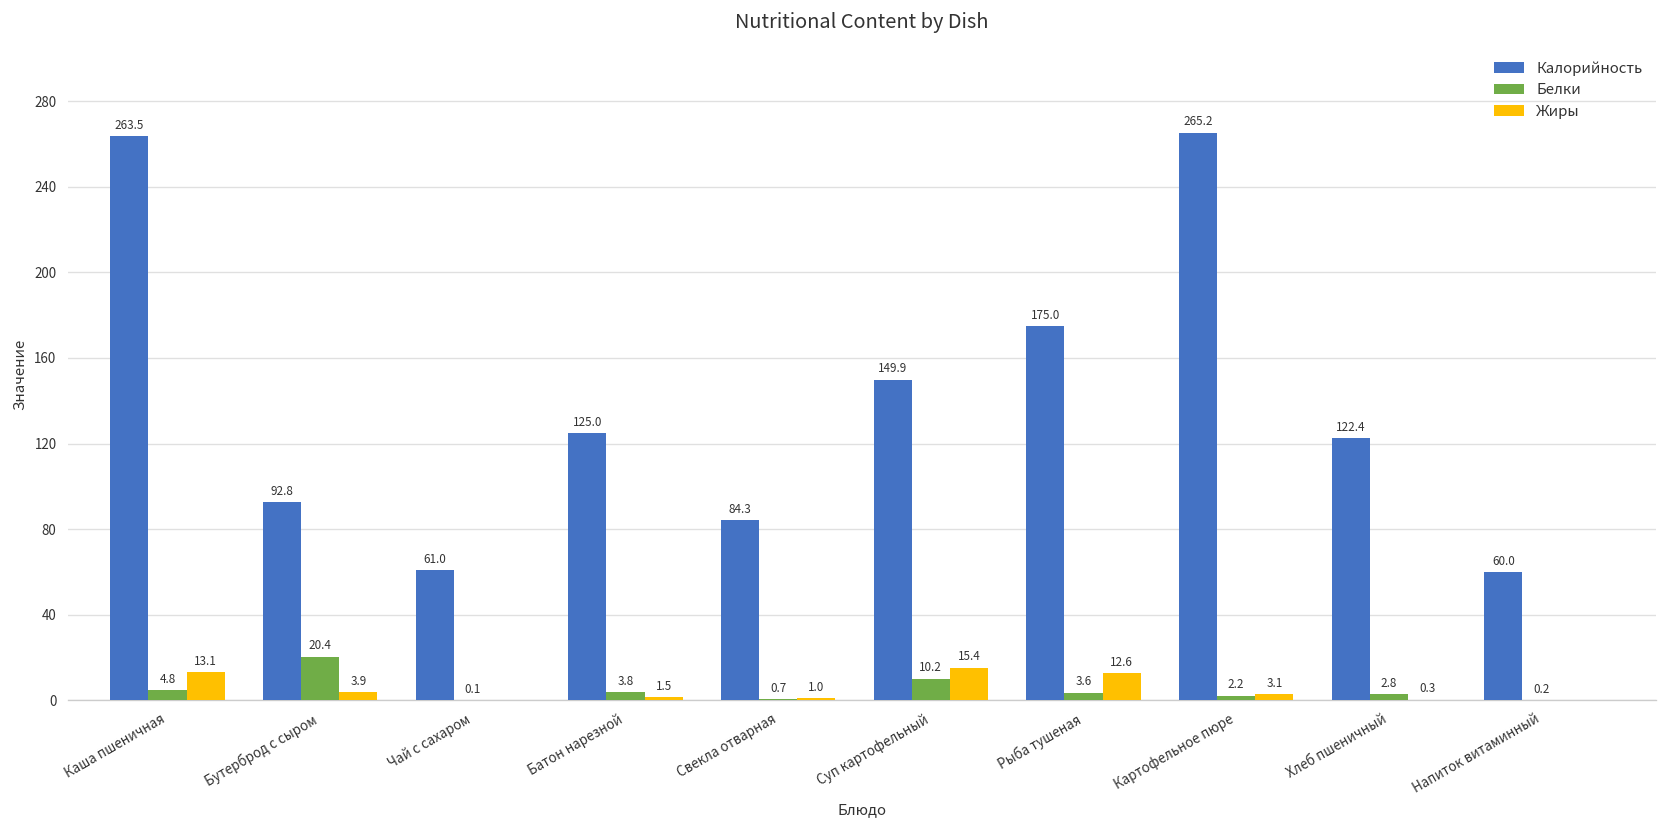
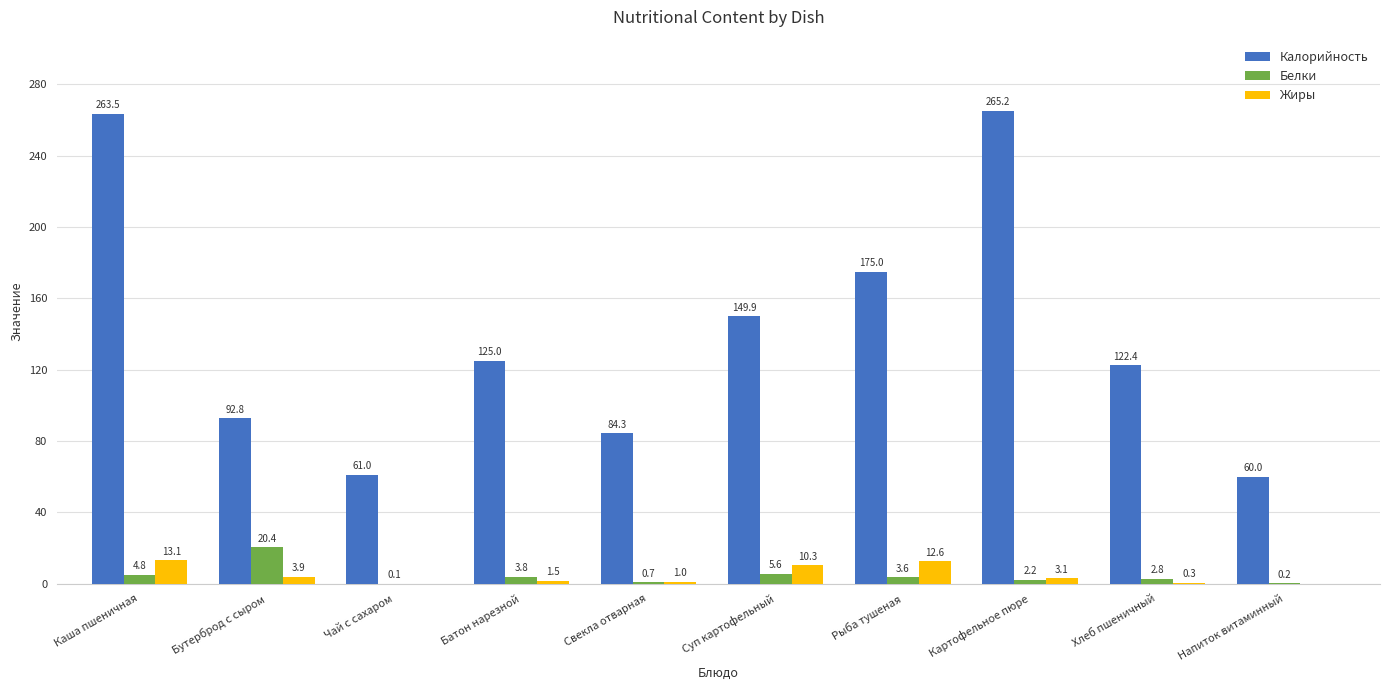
  {
    "Калорийность": {
      "Каша пшеничная": 263.5,
      "Бутерброд с сыром": 92.8,
      "Чай с сахаром": 61.0,
      "Батон нарезной": 125.0,
      "Свекла отварная": 84.3,
      "Суп картофельный": 149.9,
      "Рыба тушеная": 175.0,
      "Картофельное пюре": 265.2,
      "Хлеб пшеничный": 122.4,
      "Напиток витаминный": 60.0
    },
    "Белки": {
      "Каша пшеничная": 4.8,
      "Бутерброд с сыром": 20.4,
      "Чай с сахаром": 0.1,
      "Батон нарезной": 3.8,
      "Свекла отварная": 0.7,
-     "Суп картофельный": 10.2,
+     "Суп картофельный": 5.6,
      "Рыба тушеная": 3.6,
      "Картофельное пюре": 2.2,
      "Хлеб пшеничный": 2.8,
      "Напиток витаминный": 0.2
    },
    "Жиры": {
      "Каша пшеничная": 13.1,
      "Бутерброд с сыром": 3.9,
      "Батон нарезной": 1.5,
      "Свекла отварная": 1.0,
-     "Суп картофельный": 15.4,
+     "Суп картофельный": 10.3,
      "Рыба тушеная": 12.6,
      "Картофельное пюре": 3.1,
      "Хлеб пшеничный": 0.3
    }
  }
